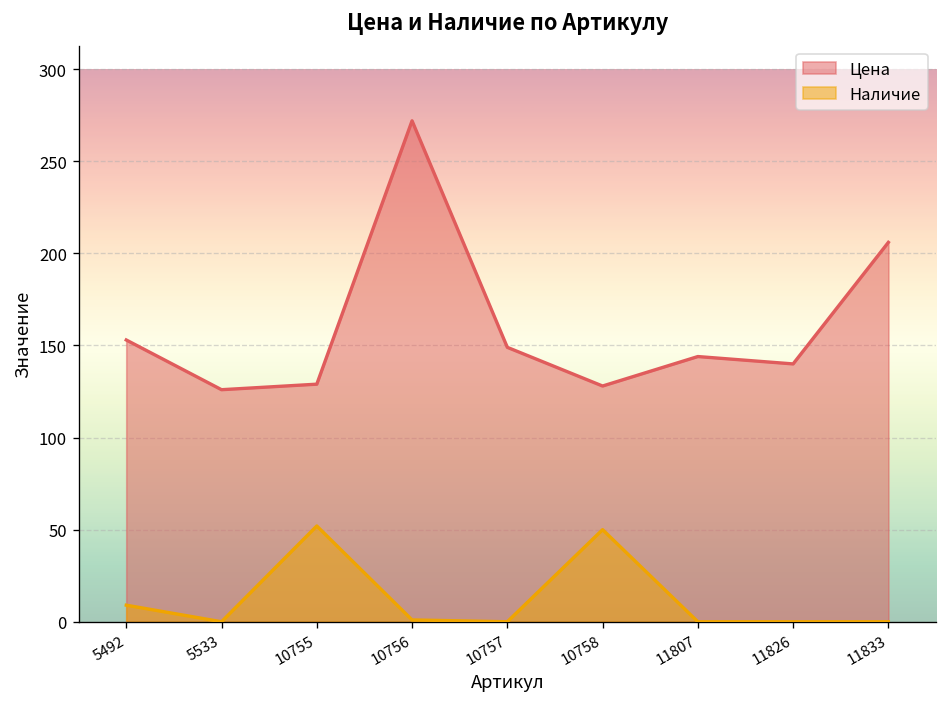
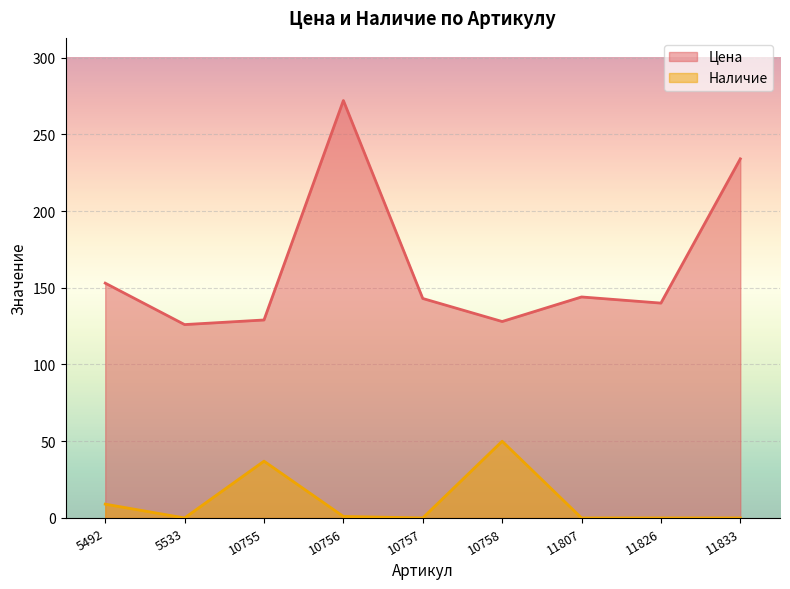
  {
    "Цена": {
      "5492": 153,
      "5533": 126,
      "10755": 129,
      "10756": 272,
-     "10757": 149,
+     "10757": 143,
      "10758": 128,
      "11807": 144,
      "11826": 140,
-     "11833": 206
+     "11833": 234
    },
    "Наличие": {
      "5492": 9,
      "5533": 0,
-     "10755": 52,
+     "10755": 37,
      "10756": 1,
      "10757": 0,
      "10758": 50,
      "11807": 0,
      "11826": 0,
      "11833": 0
    }
  }
